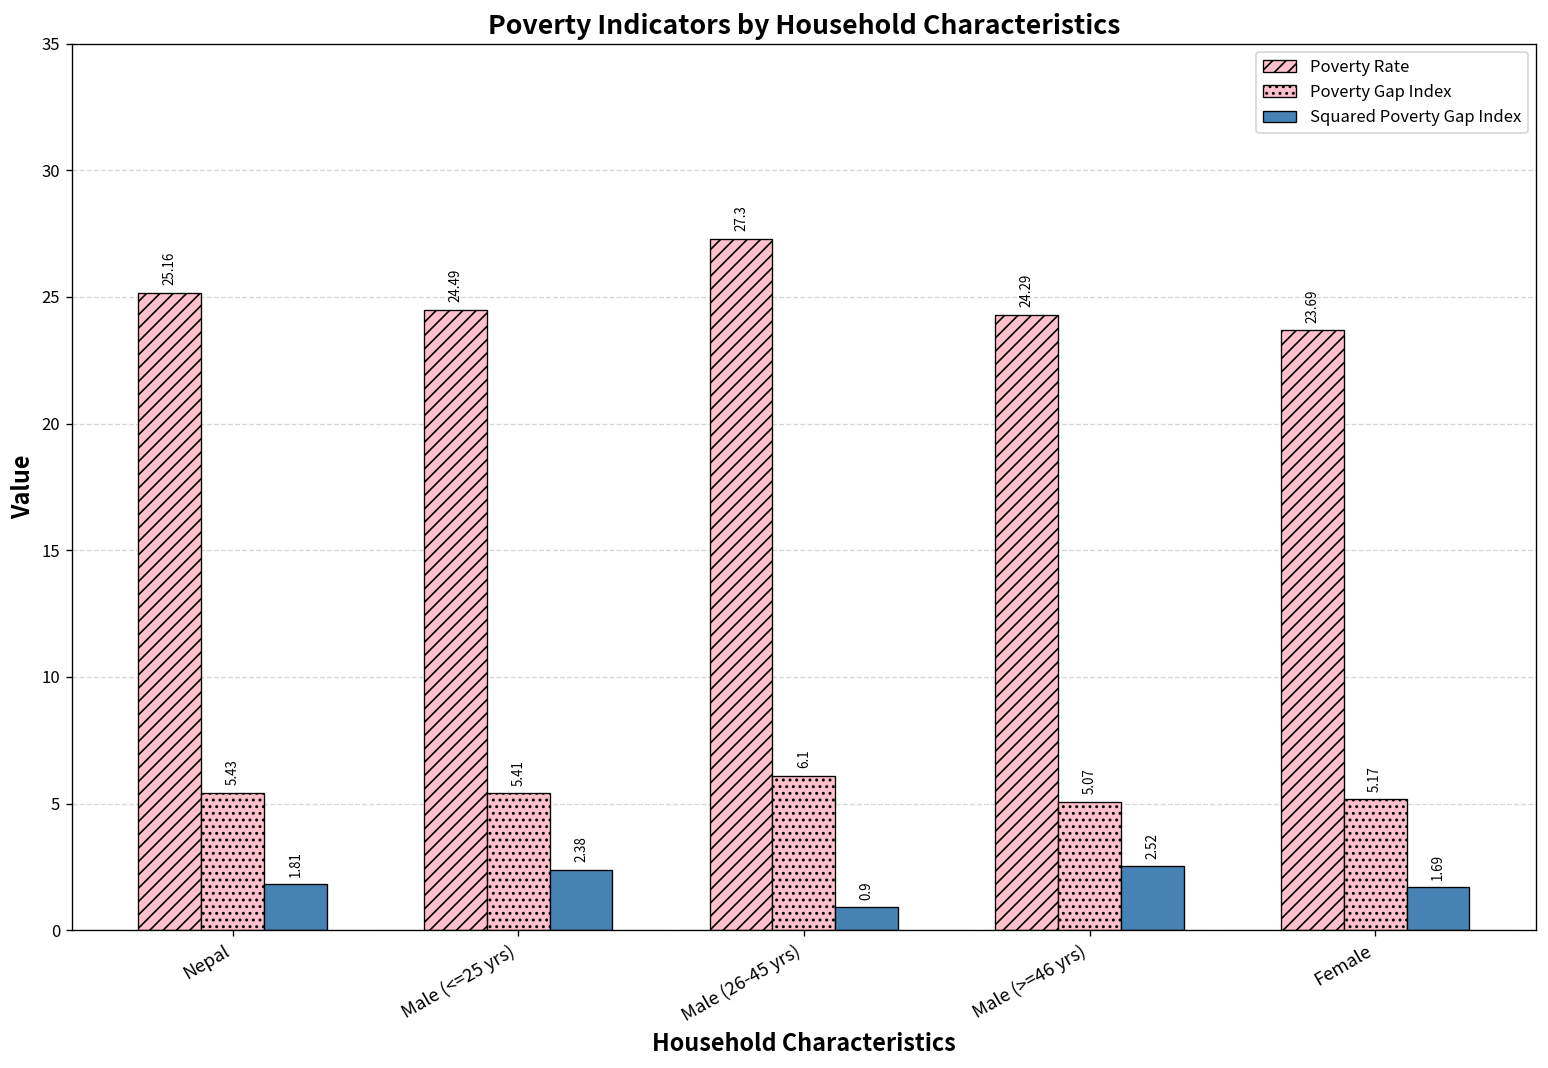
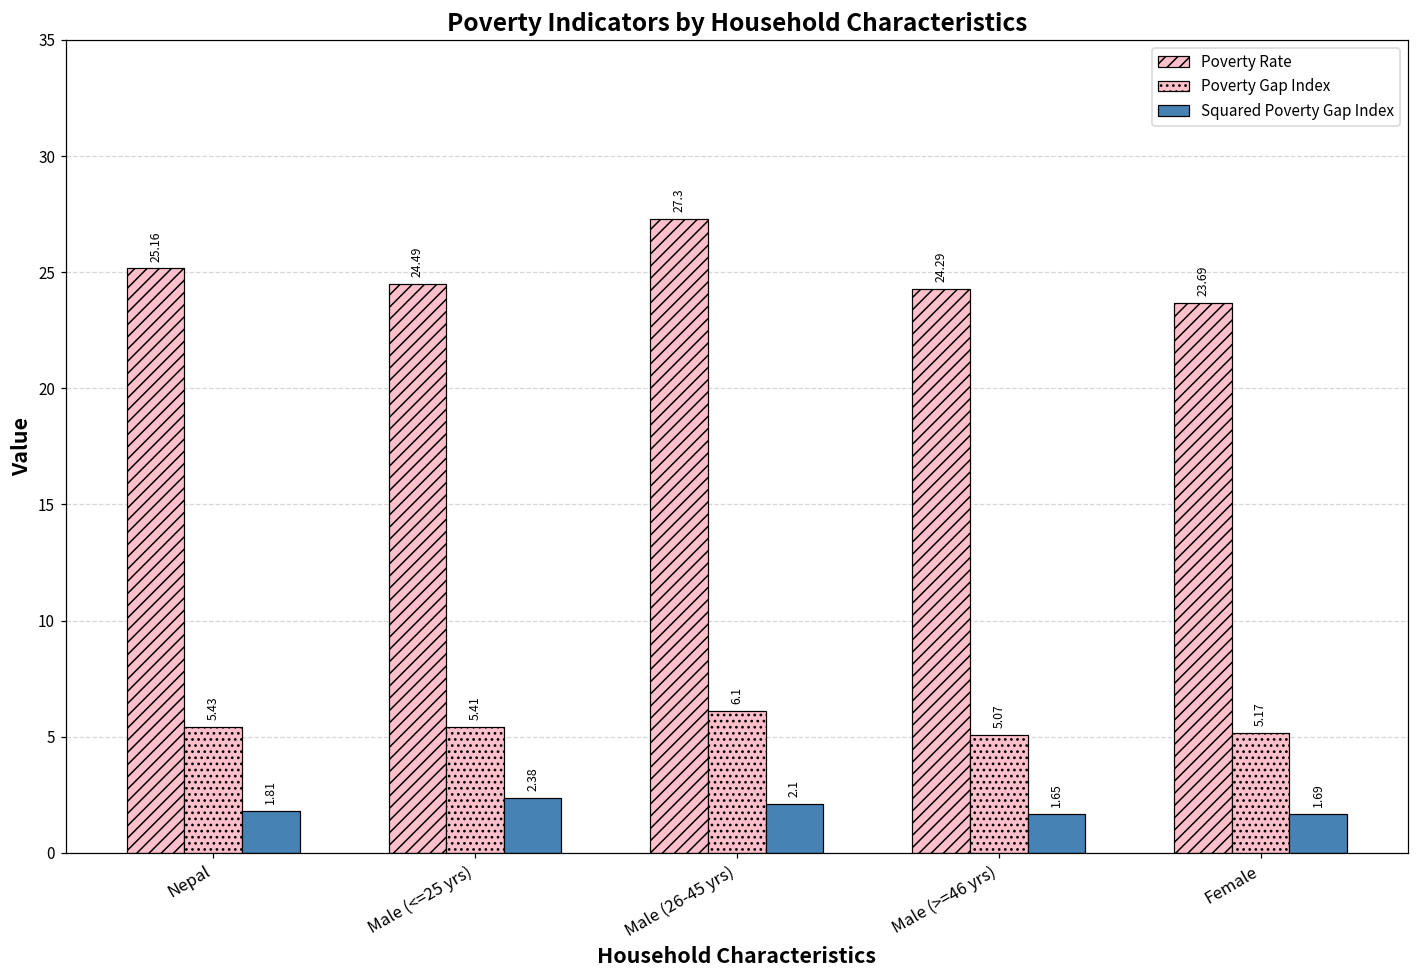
  {
    "Squared Poverty Gap Index": {
      "Nepal": 1.81,
      "Male (<=25 yrs)": 2.38,
-     "Male (26-45 yrs)": 0.9,
-     "Male (>=46 yrs)": 2.52,
+     "Male (26-45 yrs)": 2.1,
+     "Male (>=46 yrs)": 1.65,
      "Female": 1.69
    }
  }
